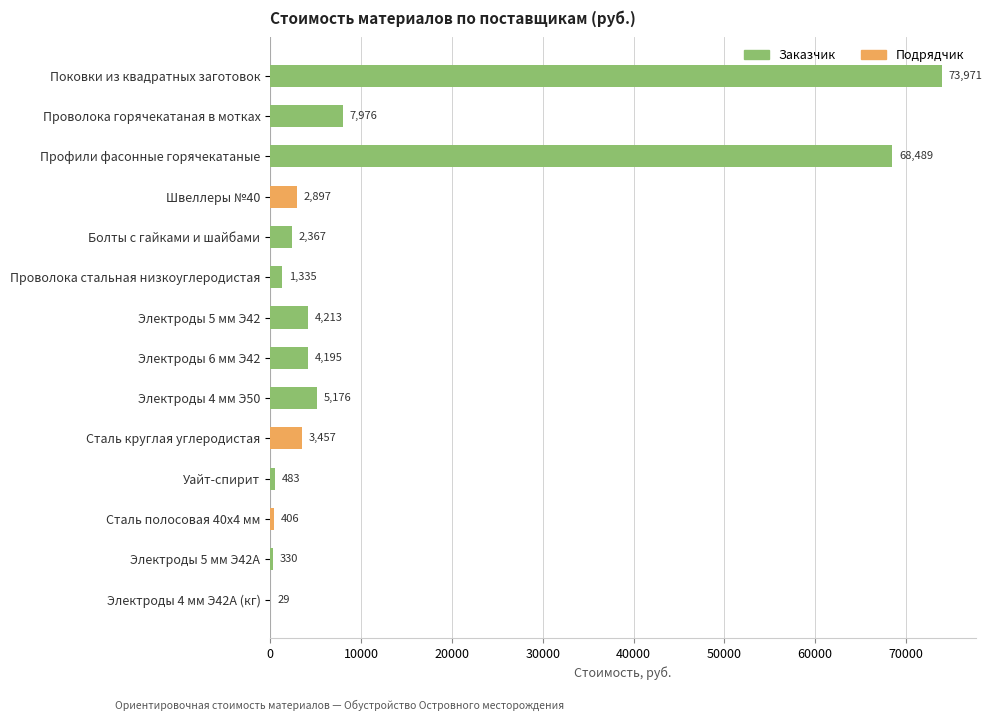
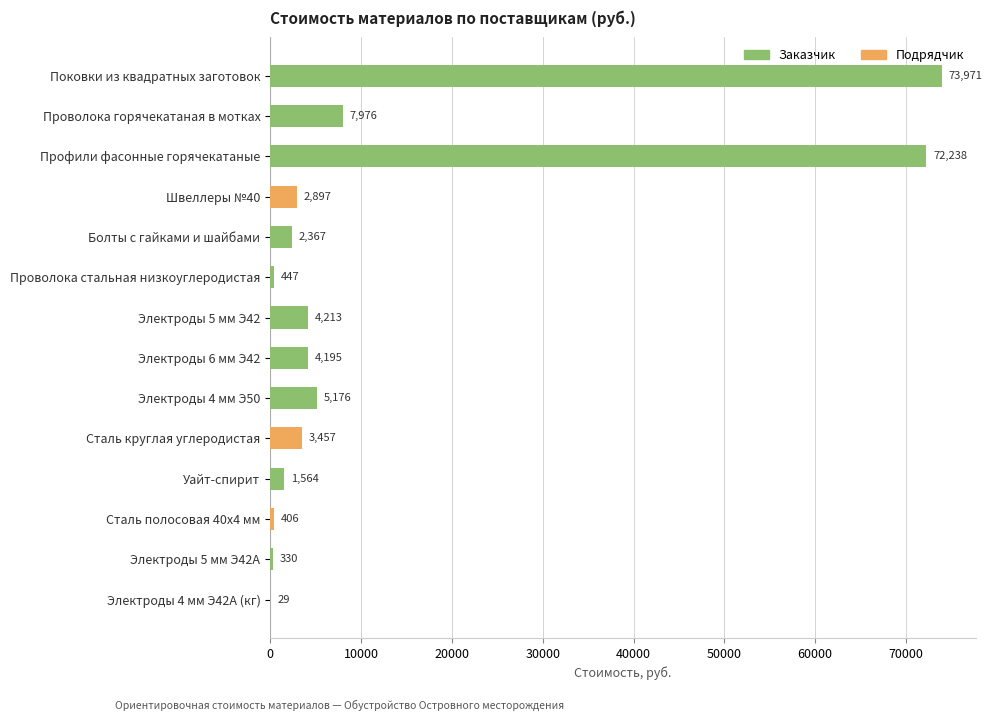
  {
    "Заказчик": {
      "Поковки из квадратных заготовок": "73,971",
      "Проволока горячекатаная в мотках": "7,976",
-     "Профили фасонные горячекатаные": "68,489",
+     "Профили фасонные горячекатаные": "72,238",
      "Болты с гайками и шайбами": "2,367",
-     "Проволока стальная низкоуглеродистая": "1,335",
+     "Проволока стальная низкоуглеродистая": "447",
      "Электроды 5 мм Э42": "4,213",
      "Электроды 6 мм Э42": "4,195",
      "Электроды 4 мм Э50": "5,176",
-     "Уайт-спирит": "483",
+     "Уайт-спирит": "1,564",
      "Электроды 5 мм Э42А": "330",
      "Электроды 4 мм Э42А (кг)": "29"
    },
    "Подрядчик": {
      "Швеллеры №40": "2,897",
      "Сталь круглая углеродистая": "3,457",
      "Сталь полосовая 40х4 мм": "406"
    }
  }
